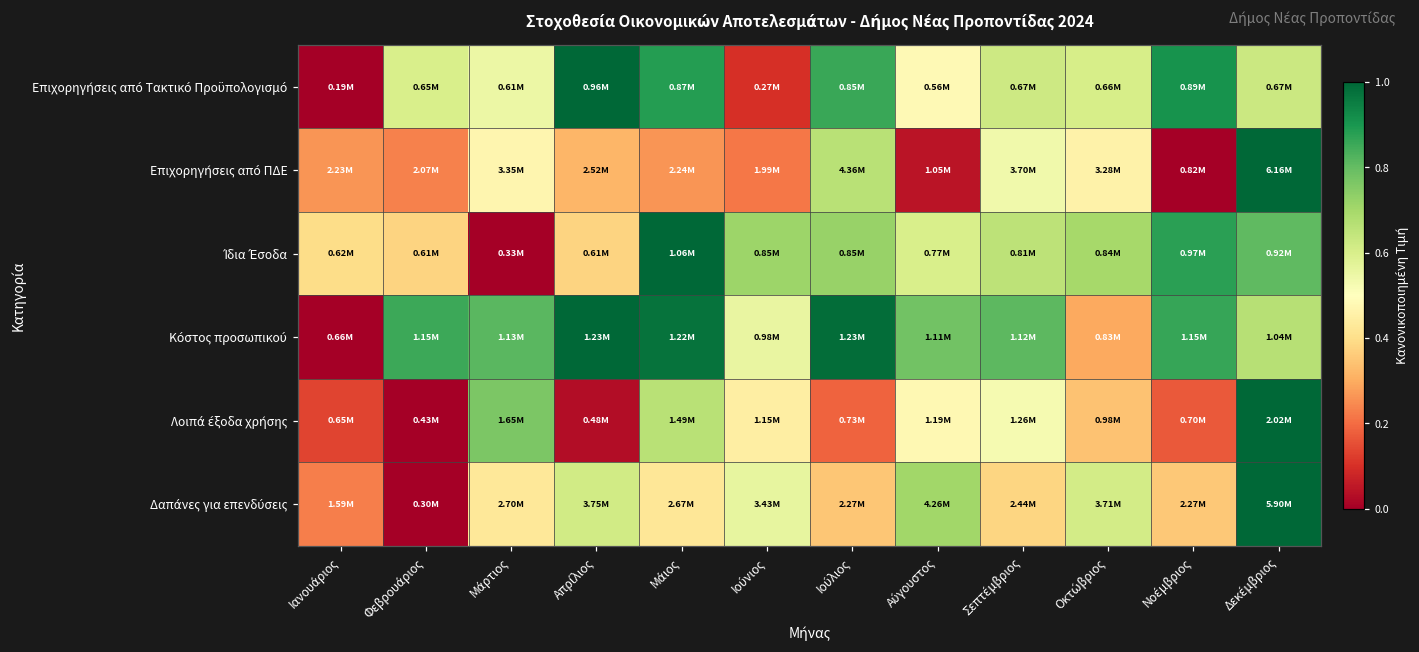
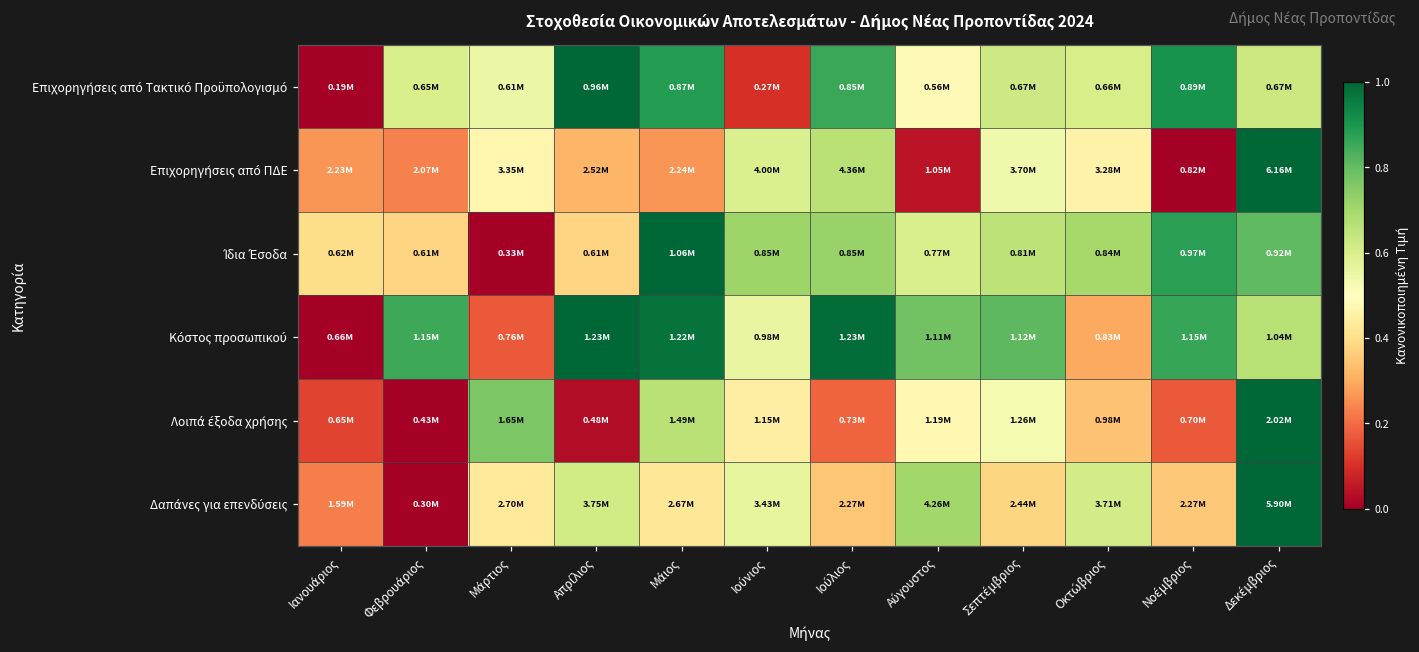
  {
    "Επιχορηγήσεις από Τακτικό Προϋπολογισμό": {
      "Ιανουάριος": "0.19M",
      "Φεβρουάριος": "0.65M",
      "Μάρτιος": "0.61M",
      "Απρίλιος": "0.96M",
      "Μάιος": "0.87M",
      "Ιούνιος": "0.27M",
      "Ιούλιος": "0.85M",
      "Αύγουστος": "0.56M",
      "Σεπτέμβριος": "0.67M",
      "Οκτώβριος": "0.66M",
      "Νοέμβριος": "0.89M",
      "Δεκέμβριος": "0.67M"
    },
    "Επιχορηγήσεις από ΠΔΕ": {
      "Ιανουάριος": "2.23M",
      "Φεβρουάριος": "2.07M",
      "Μάρτιος": "3.35M",
      "Απρίλιος": "2.52M",
      "Μάιος": "2.24M",
-     "Ιούνιος": "1.99M",
+     "Ιούνιος": "4.00M",
      "Ιούλιος": "4.36M",
      "Αύγουστος": "1.05M",
      "Σεπτέμβριος": "3.70M",
      "Οκτώβριος": "3.28M",
      "Νοέμβριος": "0.82M",
      "Δεκέμβριος": "6.16M"
    },
    "Ίδια Έσοδα": {
      "Ιανουάριος": "0.62M",
      "Φεβρουάριος": "0.61M",
      "Μάρτιος": "0.33M",
      "Απρίλιος": "0.61M",
      "Μάιος": "1.06M",
      "Ιούνιος": "0.85M",
      "Ιούλιος": "0.85M",
      "Αύγουστος": "0.77M",
      "Σεπτέμβριος": "0.81M",
      "Οκτώβριος": "0.84M",
      "Νοέμβριος": "0.97M",
      "Δεκέμβριος": "0.92M"
    },
    "Κόστος προσωπικού": {
      "Ιανουάριος": "0.66M",
      "Φεβρουάριος": "1.15M",
-     "Μάρτιος": "1.13M",
+     "Μάρτιος": "0.76M",
      "Απρίλιος": "1.23M",
      "Μάιος": "1.22M",
      "Ιούνιος": "0.98M",
      "Ιούλιος": "1.23M",
      "Αύγουστος": "1.11M",
      "Σεπτέμβριος": "1.12M",
      "Οκτώβριος": "0.83M",
      "Νοέμβριος": "1.15M",
      "Δεκέμβριος": "1.04M"
    },
    "Λοιπά έξοδα χρήσης": {
      "Ιανουάριος": "0.65M",
      "Φεβρουάριος": "0.43M",
      "Μάρτιος": "1.65M",
      "Απρίλιος": "0.48M",
      "Μάιος": "1.49M",
      "Ιούνιος": "1.15M",
      "Ιούλιος": "0.73M",
      "Αύγουστος": "1.19M",
      "Σεπτέμβριος": "1.26M",
      "Οκτώβριος": "0.98M",
      "Νοέμβριος": "0.70M",
      "Δεκέμβριος": "2.02M"
    },
    "Δαπάνες για επενδύσεις": {
      "Ιανουάριος": "1.59M",
      "Φεβρουάριος": "0.30M",
      "Μάρτιος": "2.70M",
      "Απρίλιος": "3.75M",
      "Μάιος": "2.67M",
      "Ιούνιος": "3.43M",
      "Ιούλιος": "2.27M",
      "Αύγουστος": "4.26M",
      "Σεπτέμβριος": "2.44M",
      "Οκτώβριος": "3.71M",
      "Νοέμβριος": "2.27M",
      "Δεκέμβριος": "5.90M"
    }
  }
